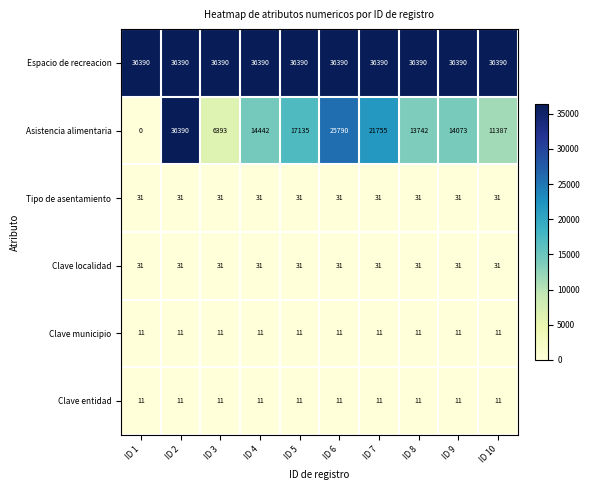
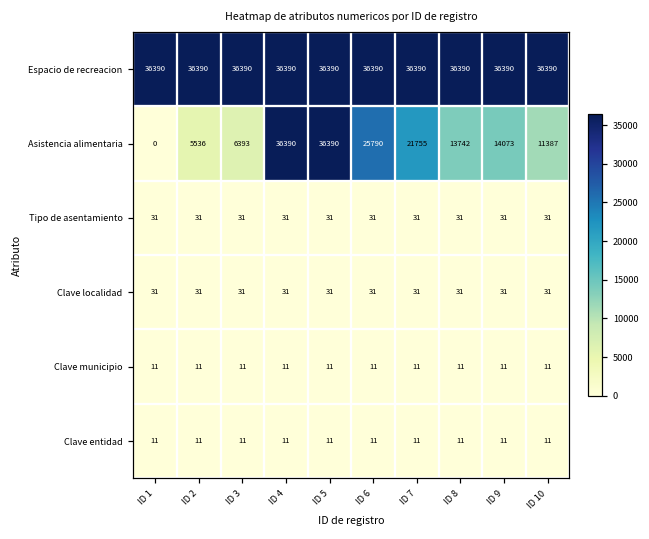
  {
    "Espacio de recreacion": {
      "ID 1": 36390,
      "ID 2": 36390,
      "ID 3": 36390,
      "ID 4": 36390,
      "ID 5": 36390,
      "ID 6": 36390,
      "ID 7": 36390,
      "ID 8": 36390,
      "ID 9": 36390,
      "ID 10": 36390
    },
    "Asistencia alimentaria": {
      "ID 1": 0,
-     "ID 2": 36390,
+     "ID 2": 5536,
      "ID 3": 6393,
-     "ID 4": 14442,
-     "ID 5": 17135,
+     "ID 4": 36390,
+     "ID 5": 36390,
      "ID 6": 25790,
      "ID 7": 21755,
      "ID 8": 13742,
      "ID 9": 14073,
      "ID 10": 11387
    },
    "Tipo de asentamiento": {
      "ID 1": 31,
      "ID 2": 31,
      "ID 3": 31,
      "ID 4": 31,
      "ID 5": 31,
      "ID 6": 31,
      "ID 7": 31,
      "ID 8": 31,
      "ID 9": 31,
      "ID 10": 31
    },
    "Clave localidad": {
      "ID 1": 31,
      "ID 2": 31,
      "ID 3": 31,
      "ID 4": 31,
      "ID 5": 31,
      "ID 6": 31,
      "ID 7": 31,
      "ID 8": 31,
      "ID 9": 31,
      "ID 10": 31
    },
    "Clave municipio": {
      "ID 1": 11,
      "ID 2": 11,
      "ID 3": 11,
      "ID 4": 11,
      "ID 5": 11,
      "ID 6": 11,
      "ID 7": 11,
      "ID 8": 11,
      "ID 9": 11,
      "ID 10": 11
    },
    "Clave entidad": {
      "ID 1": 11,
      "ID 2": 11,
      "ID 3": 11,
      "ID 4": 11,
      "ID 5": 11,
      "ID 6": 11,
      "ID 7": 11,
      "ID 8": 11,
      "ID 9": 11,
      "ID 10": 11
    }
  }
